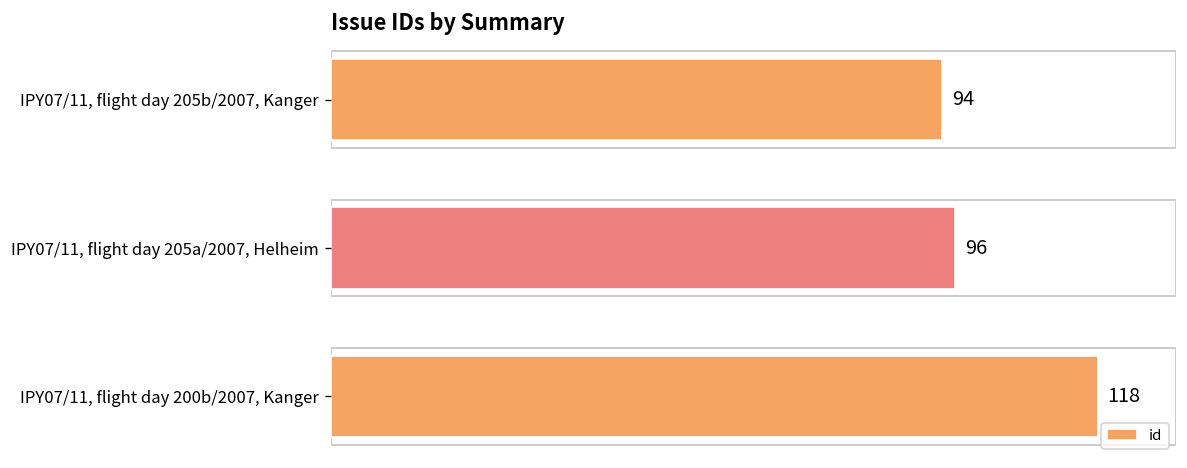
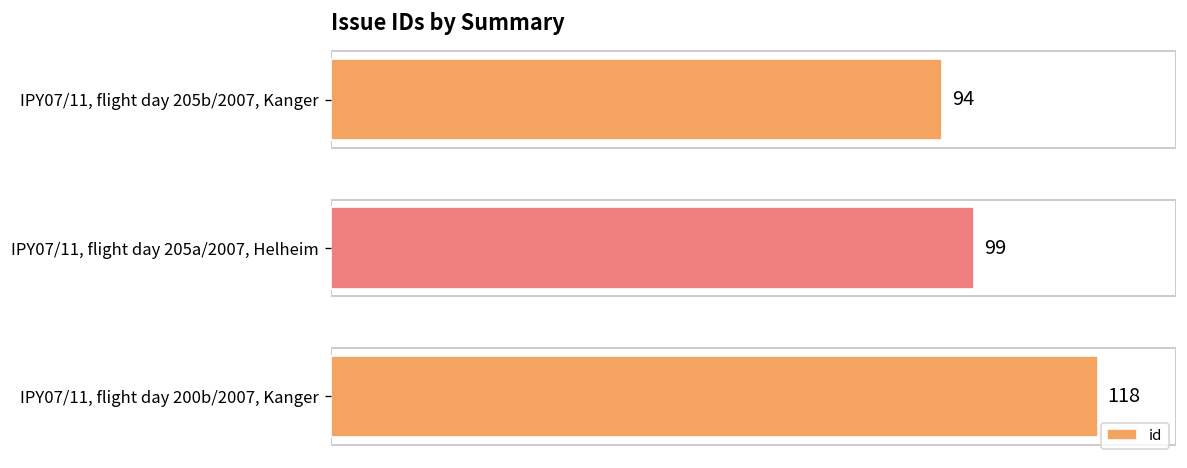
  {
    "IPY07/11, flight day 205b/2007, Kanger": 94,
-   "IPY07/11, flight day 205a/2007, Helheim": 96,
+   "IPY07/11, flight day 205a/2007, Helheim": 99,
    "IPY07/11, flight day 200b/2007, Kanger": 118
  }
